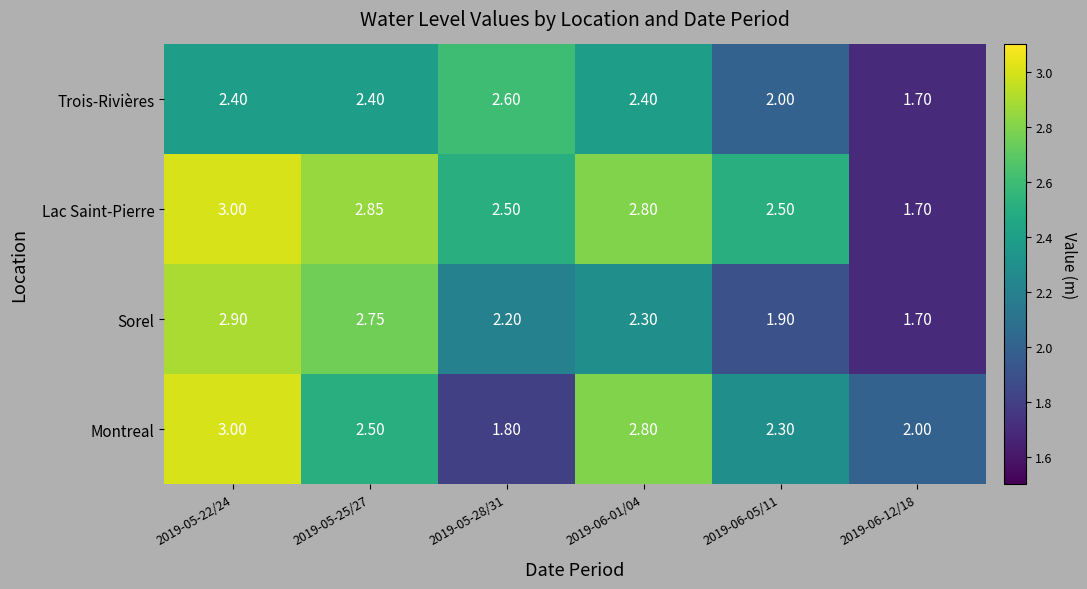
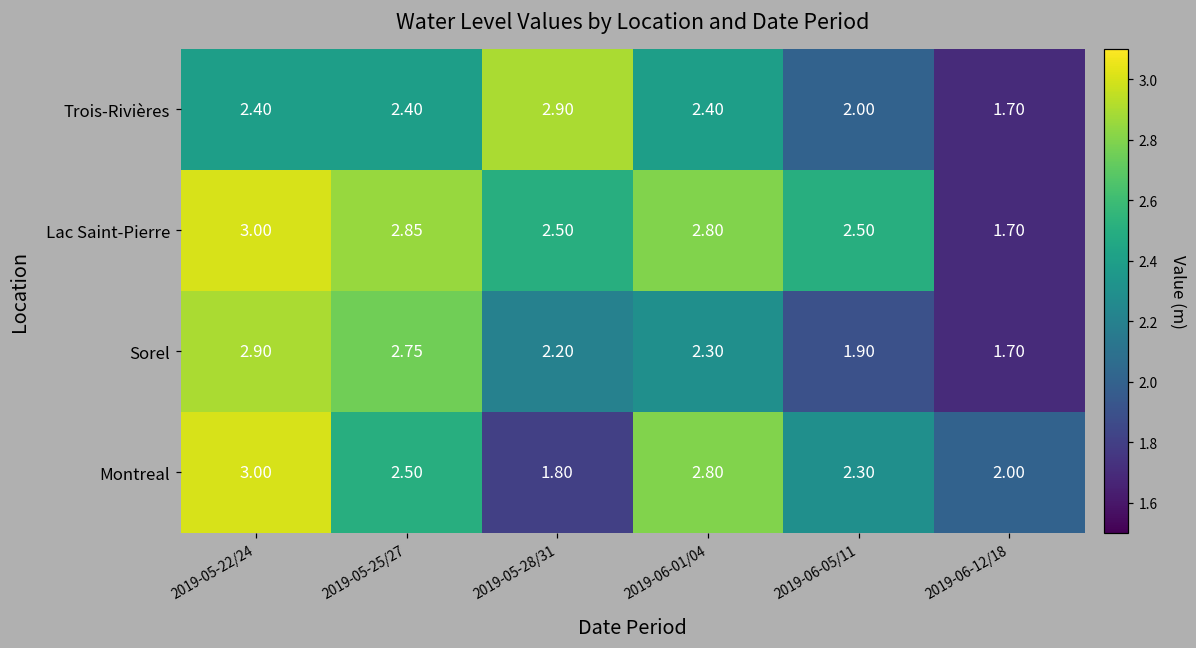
  {
    "Trois-Rivières": {
      "2019-05-22/24": 2.40,
      "2019-05-25/27": 2.40,
-     "2019-05-28/31": 2.60,
+     "2019-05-28/31": 2.90,
      "2019-06-01/04": 2.40,
      "2019-06-05/11": 2.00,
      "2019-06-12/18": 1.70
    },
    "Lac Saint-Pierre": {
      "2019-05-22/24": 3.00,
      "2019-05-25/27": 2.85,
      "2019-05-28/31": 2.50,
      "2019-06-01/04": 2.80,
      "2019-06-05/11": 2.50,
      "2019-06-12/18": 1.70
    },
    "Sorel": {
      "2019-05-22/24": 2.90,
      "2019-05-25/27": 2.75,
      "2019-05-28/31": 2.20,
      "2019-06-01/04": 2.30,
      "2019-06-05/11": 1.90,
      "2019-06-12/18": 1.70
    },
    "Montreal": {
      "2019-05-22/24": 3.00,
      "2019-05-25/27": 2.50,
      "2019-05-28/31": 1.80,
      "2019-06-01/04": 2.80,
      "2019-06-05/11": 2.30,
      "2019-06-12/18": 2.00
    }
  }
